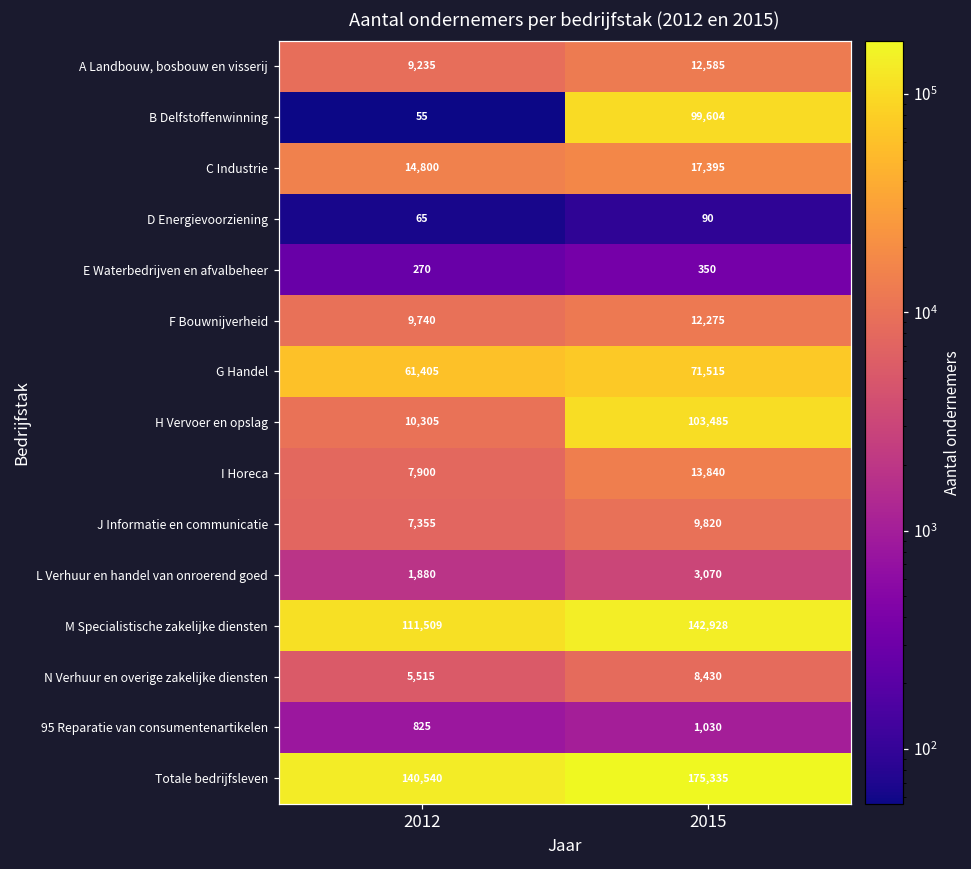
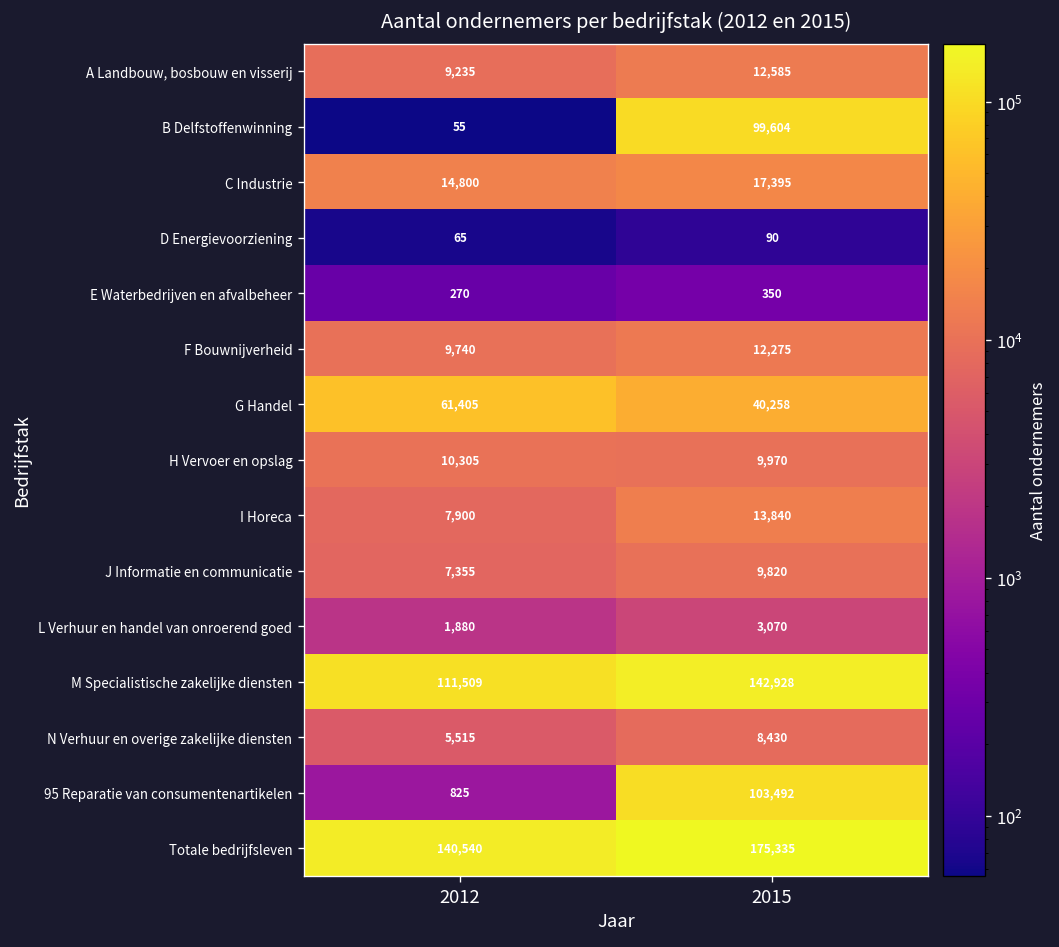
  {
    "A Landbouw, bosbouw en visserij": {
      "2012": "9,235",
      "2015": "12,585"
    },
    "B Delfstoffenwinning": {
      "2012": "55",
      "2015": "99,604"
    },
    "C Industrie": {
      "2012": "14,800",
      "2015": "17,395"
    },
    "D Energievoorziening": {
      "2012": "65",
      "2015": "90"
    },
    "E Waterbedrijven en afvalbeheer": {
      "2012": "270",
      "2015": "350"
    },
    "F Bouwnijverheid": {
      "2012": "9,740",
      "2015": "12,275"
    },
    "G Handel": {
      "2012": "61,405",
-     "2015": "71,515"
+     "2015": "40,258"
    },
    "H Vervoer en opslag": {
      "2012": "10,305",
-     "2015": "103,485"
+     "2015": "9,970"
    },
    "I Horeca": {
      "2012": "7,900",
      "2015": "13,840"
    },
    "J Informatie en communicatie": {
      "2012": "7,355",
      "2015": "9,820"
    },
    "L Verhuur en handel van onroerend goed": {
      "2012": "1,880",
      "2015": "3,070"
    },
    "M Specialistische zakelijke diensten": {
      "2012": "111,509",
      "2015": "142,928"
    },
    "N Verhuur en overige zakelijke diensten": {
      "2012": "5,515",
      "2015": "8,430"
    },
    "95 Reparatie van consumentenartikelen": {
      "2012": "825",
-     "2015": "1,030"
+     "2015": "103,492"
    },
    "Totale bedrijfsleven": {
      "2012": "140,540",
      "2015": "175,335"
    }
  }
